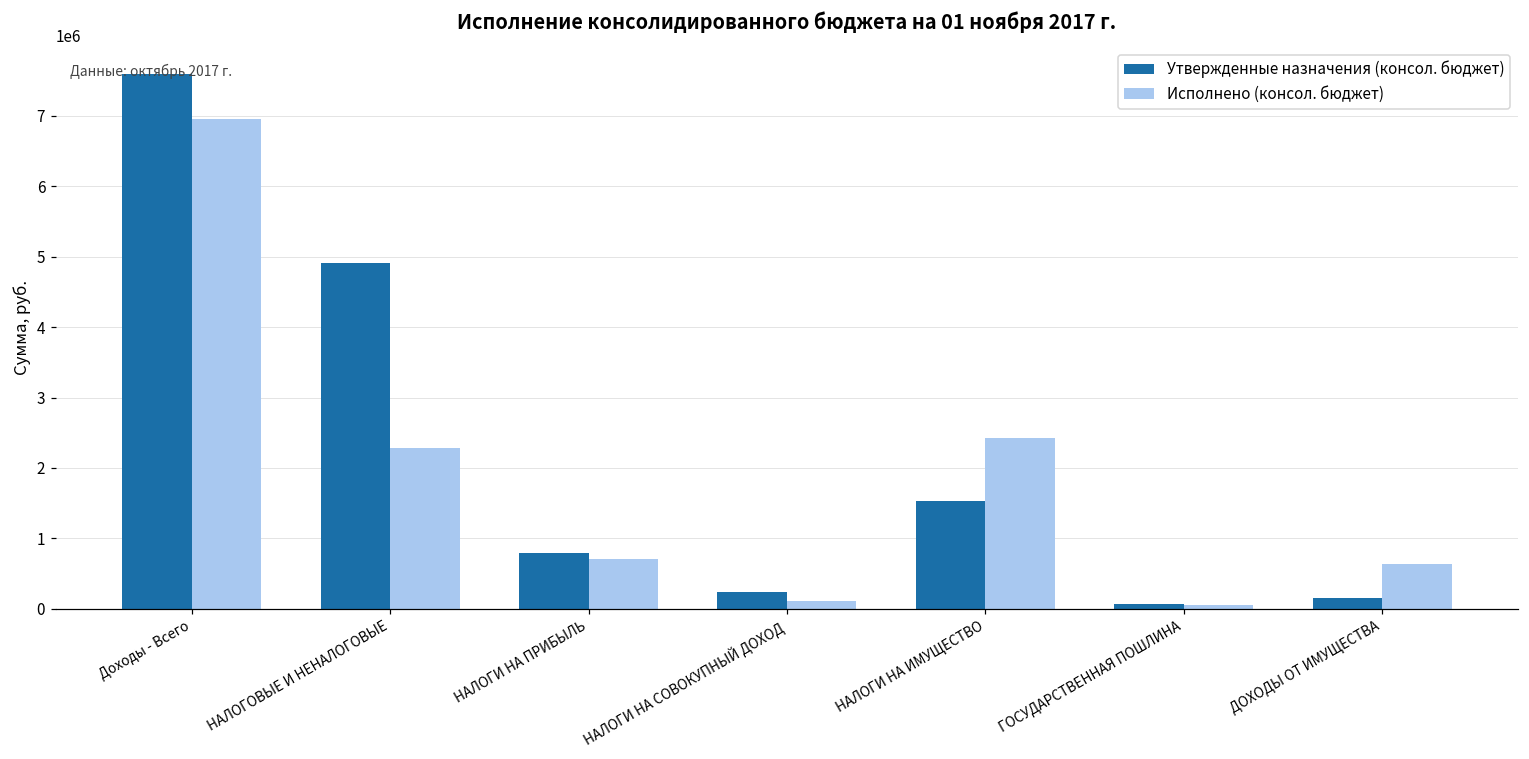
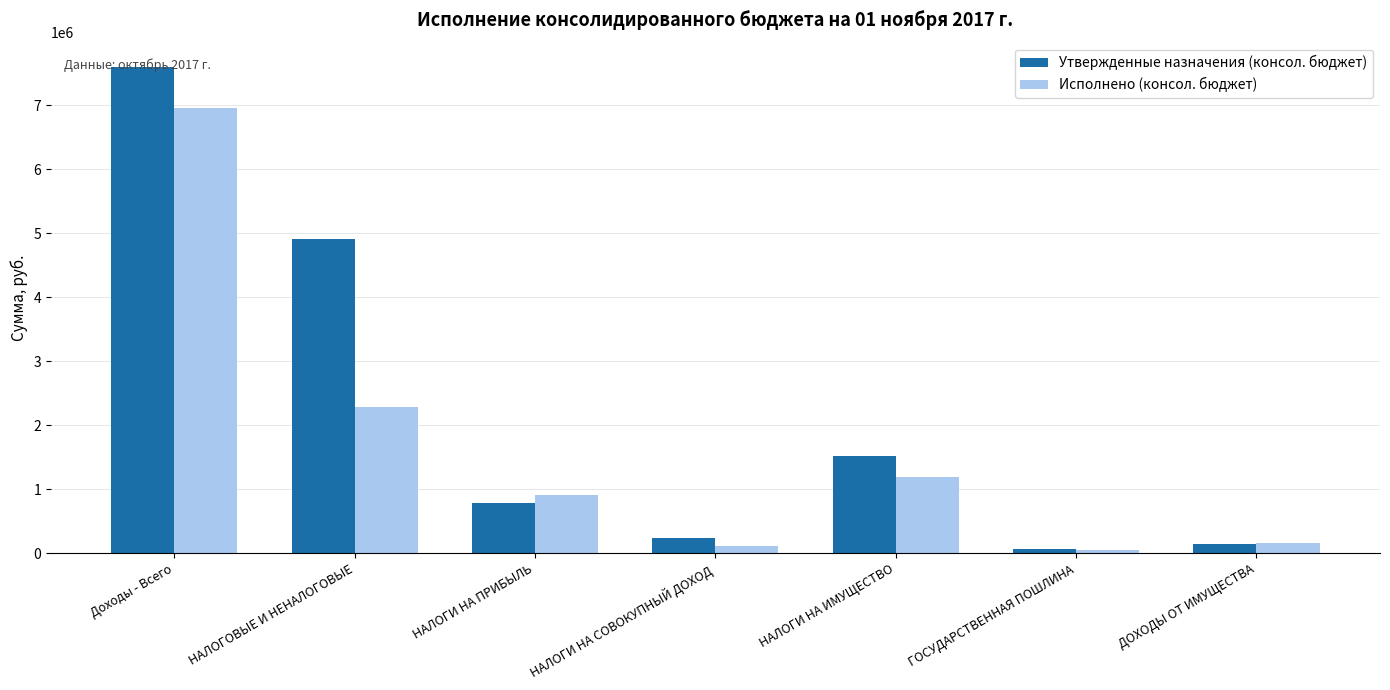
  {
    "Утвержденные назначения (консол. бюджет)": {
      "НАЛОГОВЫЕ И НЕНАЛОГОВЫЕ": 4900000,
      "НАЛОГИ НА ПРИБЫЛЬ": 800000,
      "НАЛОГИ НА СОВОКУПНЫЙ ДОХОД": 200000,
      "НАЛОГИ НА ИМУЩЕСТВО": 1500000,
      "ГОСУДАРСТВЕННАЯ ПОШЛИНА": 100000,
      "ДОХОДЫ ОТ ИМУЩЕСТВА": 100000
    },
    "Исполнено (консол. бюджет)": {
      "Доходы - Всего": 7000000,
      "НАЛОГОВЫЕ И НЕНАЛОГОВЫЕ": 2300000,
-     "НАЛОГИ НА ПРИБЫЛЬ": 700000,
+     "НАЛОГИ НА ПРИБЫЛЬ": 900000,
      "НАЛОГИ НА СОВОКУПНЫЙ ДОХОД": 100000,
-     "НАЛОГИ НА ИМУЩЕСТВО": 2400000,
+     "НАЛОГИ НА ИМУЩЕСТВО": 1200000,
      "ГОСУДАРСТВЕННАЯ ПОШЛИНА": 0,
-     "ДОХОДЫ ОТ ИМУЩЕСТВА": 600000
+     "ДОХОДЫ ОТ ИМУЩЕСТВА": 200000
    }
  }
